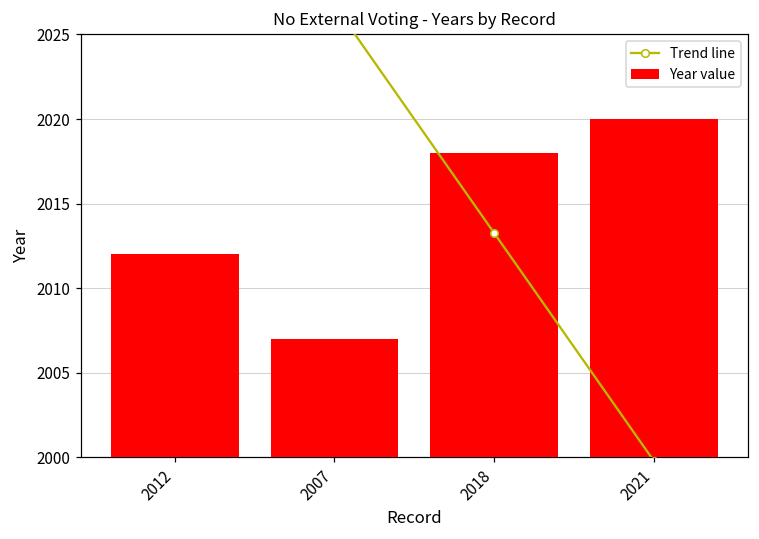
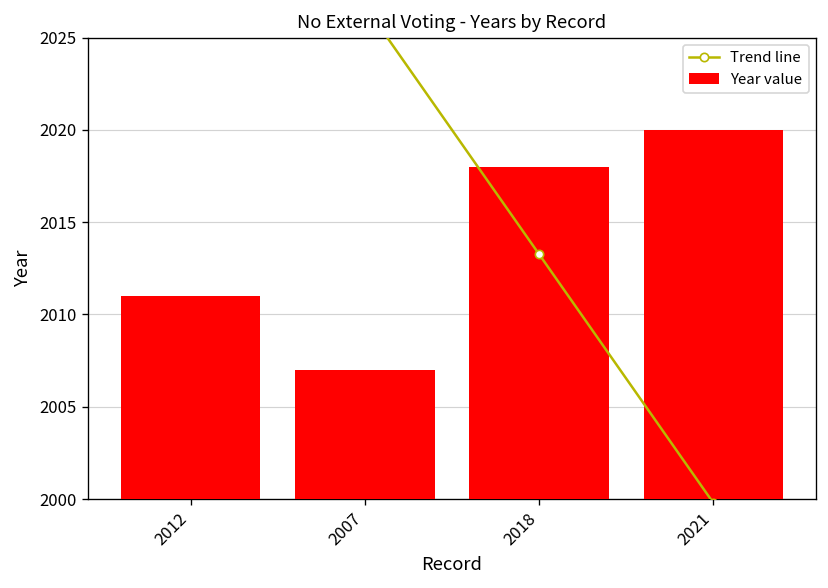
  {
    "Year value": {
-     "2012": 2012,
+     "2012": 2011,
      "2007": 2007,
      "2018": 2018,
      "2021": 2020
    },
    "Trend line": {
      "2018": 2013.3
    }
  }
